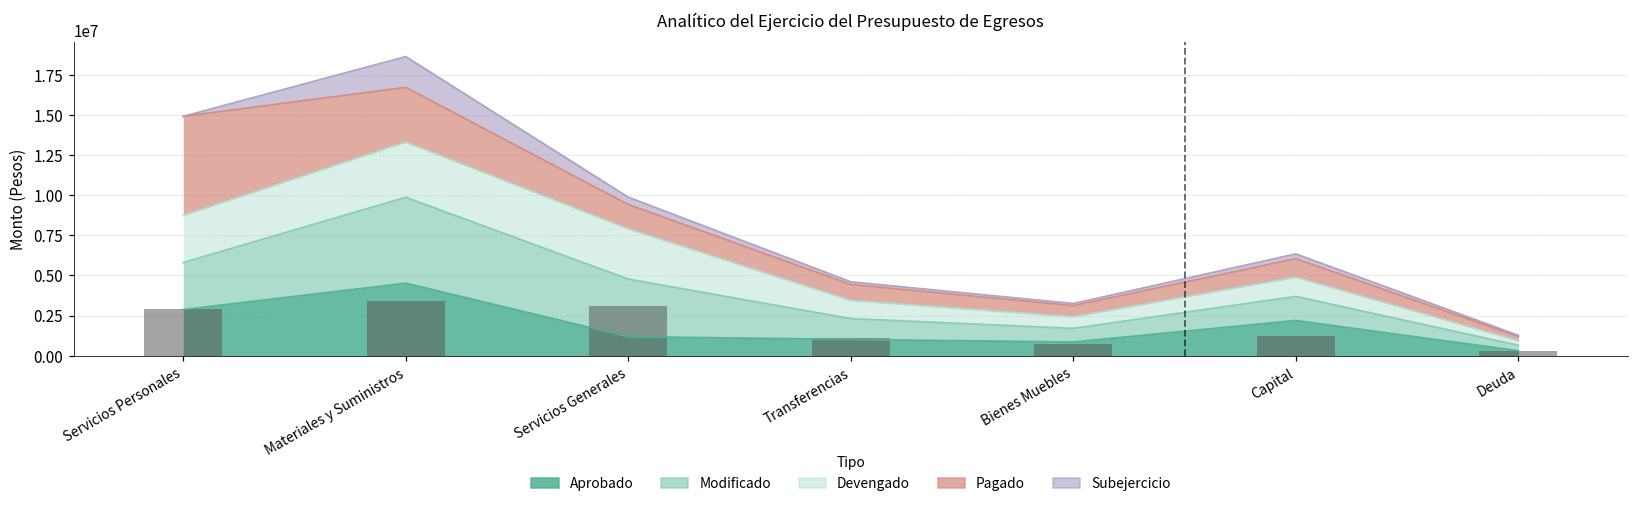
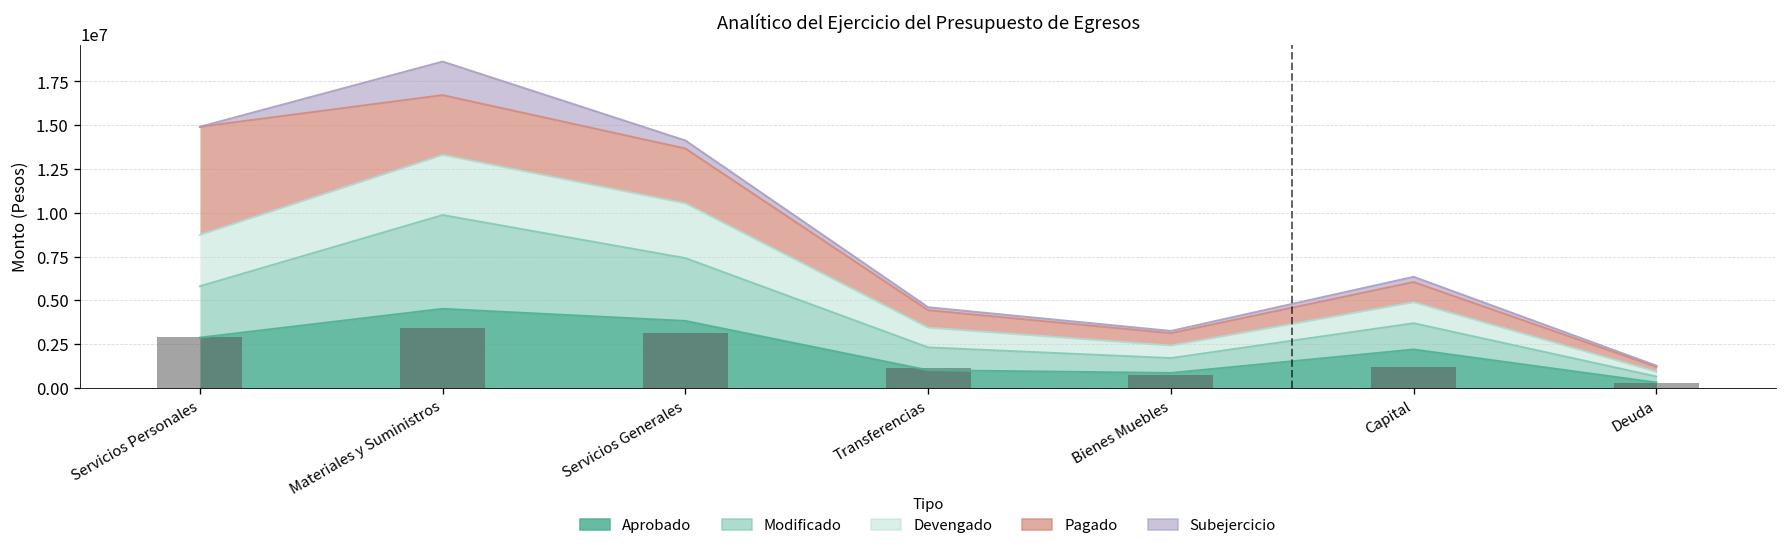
  {
    "Aprobado": {
      "Servicios Personales": 2900000,
      "Materiales y Suministros": 4500000,
-     "Servicios Generales": 1200000,
+     "Servicios Generales": 3800000,
      "Transferencias": 1000000,
      "Bienes Muebles": 900000,
      "Capital": 2200000,
      "Deuda": 300000
    },
    "Pagado": {
      "Materiales y Suministros": 3400000,
-     "Servicios Generales": 1500000,
+     "Servicios Generales": 3100000,
      "Capital": 1200000
    },
    "Subejercicio": {
      "Materiales y Suministros": 1900000,
      "Servicios Generales": 500000,
      "Capital": 300000
    }
  }
